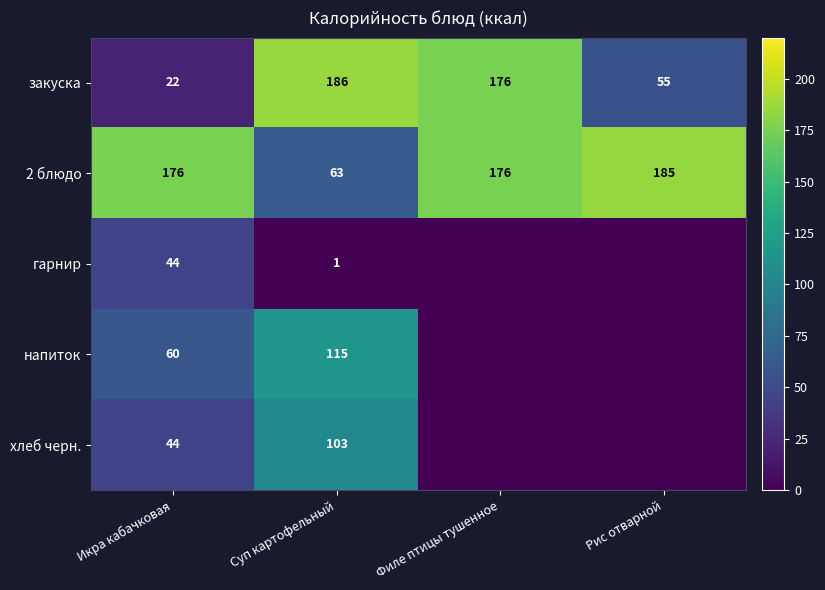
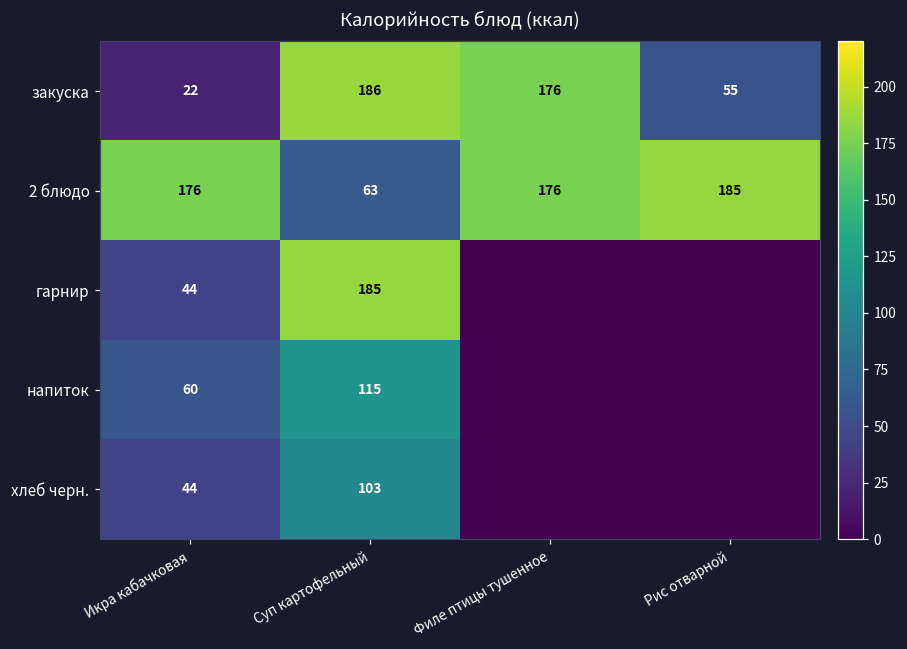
  {
    "закуска": {
      "Икра кабачковая": 22,
      "Суп картофельный": 186,
      "Филе птицы тушенное": 176,
      "Рис отварной": 55
    },
    "2 блюдо": {
      "Икра кабачковая": 176,
      "Суп картофельный": 63,
      "Филе птицы тушенное": 176,
      "Рис отварной": 185
    },
    "гарнир": {
      "Икра кабачковая": 44,
-     "Суп картофельный": 1
+     "Суп картофельный": 185
    },
    "напиток": {
      "Икра кабачковая": 60,
      "Суп картофельный": 115
    },
    "хлеб черн.": {
      "Икра кабачковая": 44,
      "Суп картофельный": 103
    }
  }
